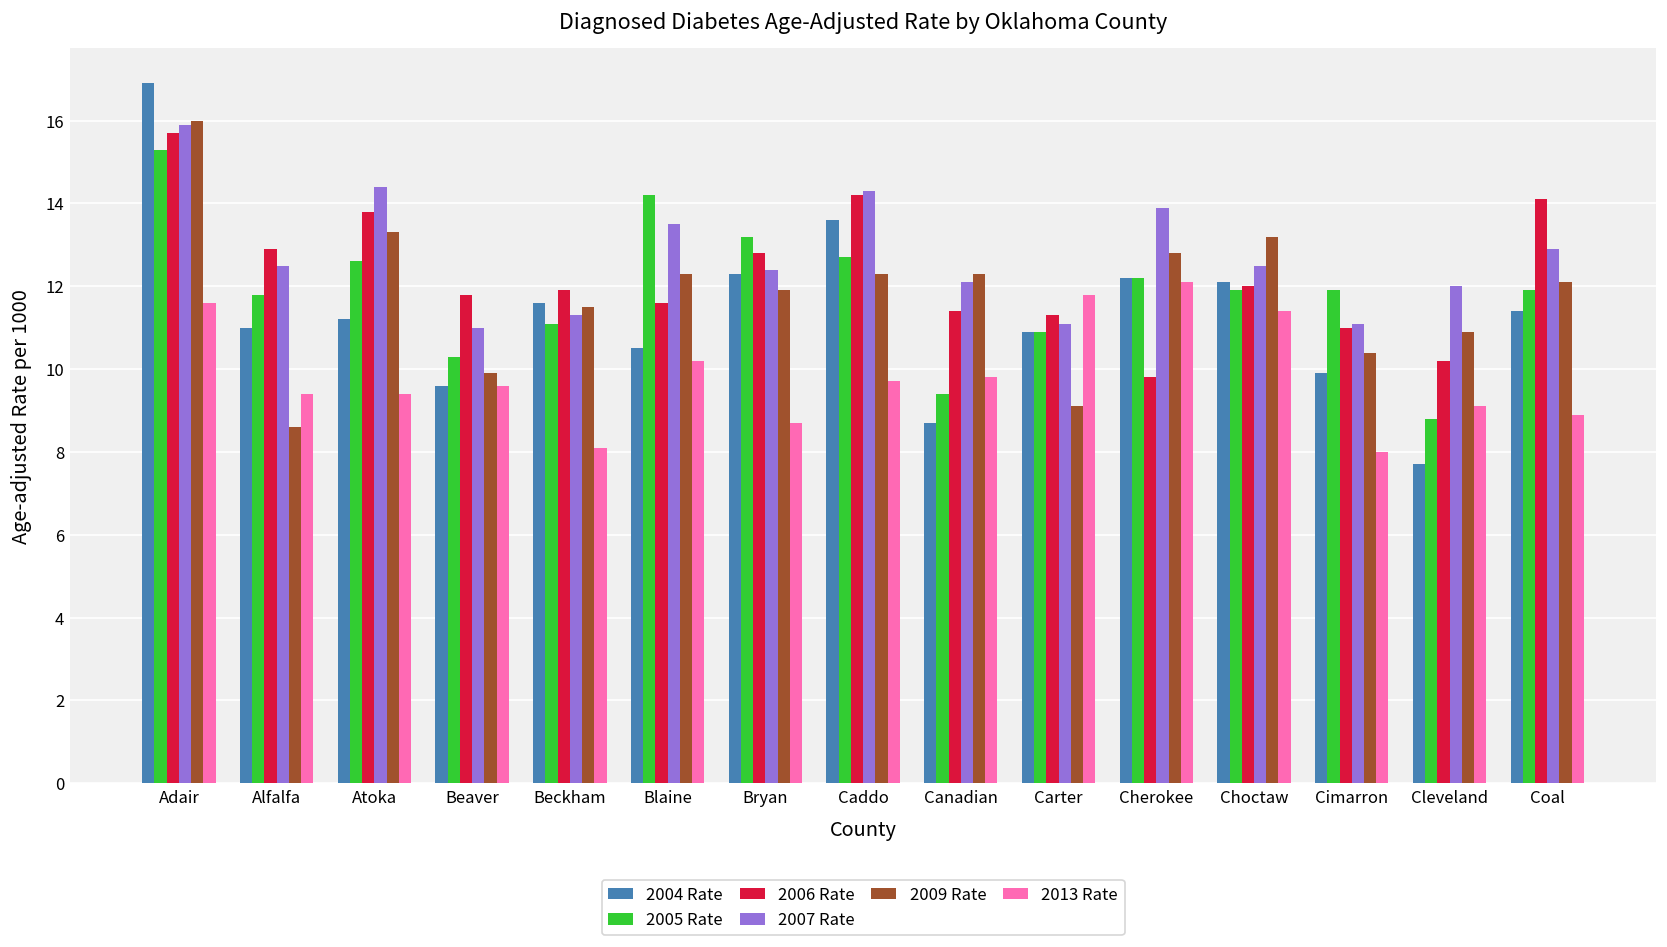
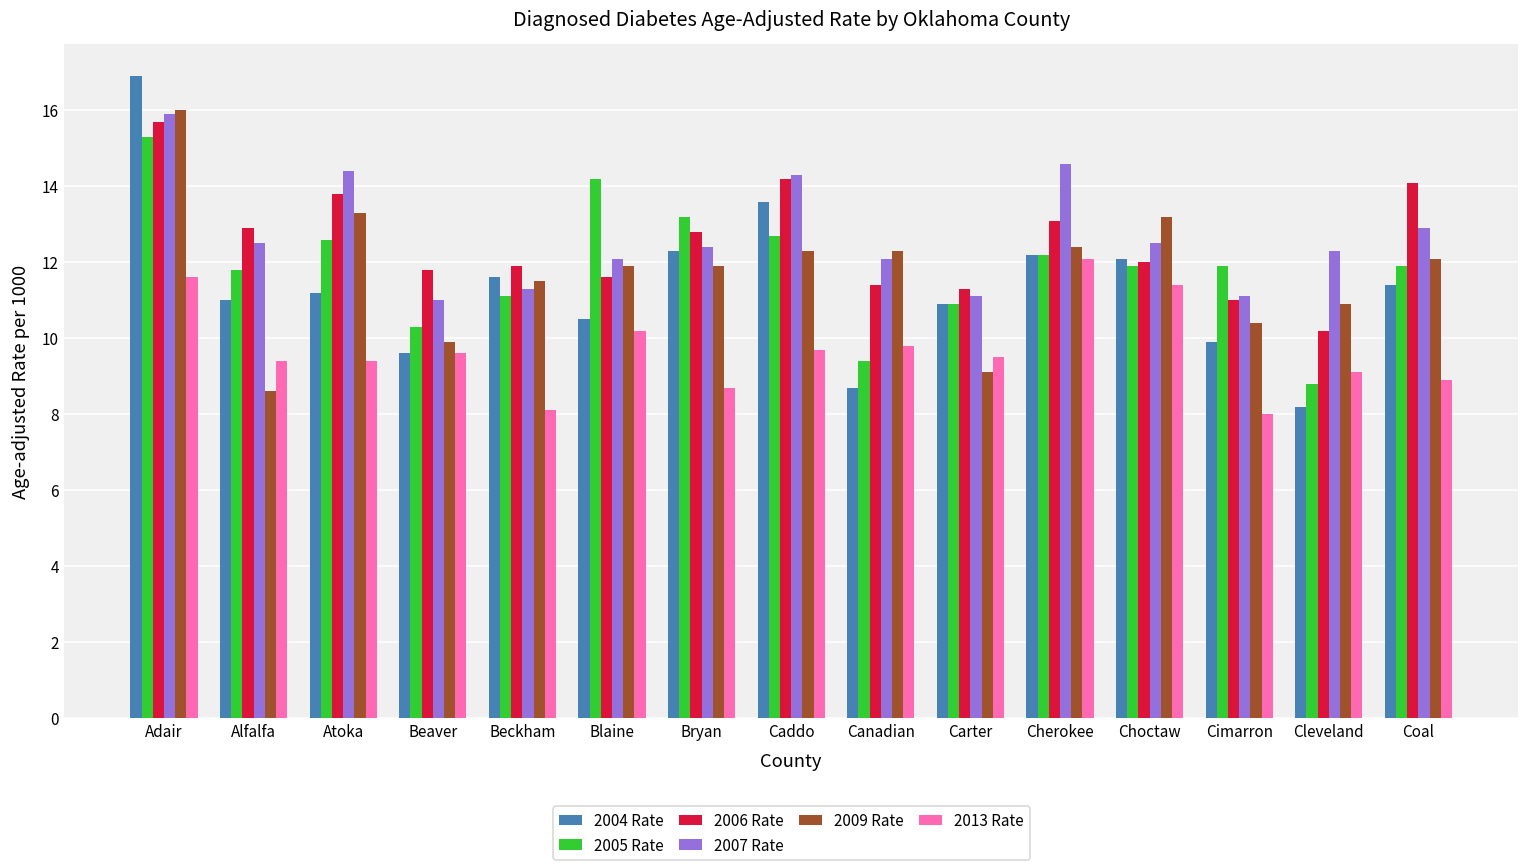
  {
    "2004 Rate": {
      "Adair": 16.9,
      "Alfalfa": 11.0,
      "Atoka": 11.2,
      "Beaver": 9.6,
      "Beckham": 11.6,
      "Blaine": 10.5,
      "Bryan": 12.3,
      "Caddo": 13.6,
      "Canadian": 8.7,
      "Carter": 10.9,
      "Cherokee": 12.2,
      "Choctaw": 12.1,
      "Cimarron": 9.9,
-     "Cleveland": 7.7,
+     "Cleveland": 8.2,
      "Coal": 11.4
    },
    "2005 Rate": {
      "Adair": 15.3,
      "Alfalfa": 11.8,
      "Atoka": 12.6,
      "Beaver": 10.3,
      "Beckham": 11.1,
      "Blaine": 14.2,
      "Bryan": 13.2,
      "Caddo": 12.7,
      "Canadian": 9.4,
      "Carter": 10.9,
      "Cherokee": 12.2,
      "Choctaw": 11.9,
      "Cimarron": 11.9,
      "Cleveland": 8.8,
      "Coal": 11.9
    },
    "2006 Rate": {
      "Adair": 15.7,
      "Alfalfa": 12.9,
      "Atoka": 13.8,
      "Beaver": 11.8,
      "Beckham": 11.9,
      "Blaine": 11.6,
      "Bryan": 12.8,
      "Caddo": 14.2,
      "Canadian": 11.4,
      "Carter": 11.3,
-     "Cherokee": 9.8,
+     "Cherokee": 13.1,
      "Choctaw": 12.0,
      "Cimarron": 11.0,
      "Cleveland": 10.2,
      "Coal": 14.1
    },
    "2007 Rate": {
      "Adair": 15.9,
      "Alfalfa": 12.5,
      "Atoka": 14.4,
      "Beaver": 11.0,
      "Beckham": 11.3,
-     "Blaine": 13.5,
+     "Blaine": 12.1,
      "Bryan": 12.4,
      "Caddo": 14.3,
      "Canadian": 12.1,
      "Carter": 11.1,
-     "Cherokee": 13.9,
+     "Cherokee": 14.6,
      "Choctaw": 12.5,
      "Cimarron": 11.1,
-     "Cleveland": 12.0,
+     "Cleveland": 12.3,
      "Coal": 12.9
    },
    "2009 Rate": {
      "Adair": 16.0,
      "Alfalfa": 8.6,
      "Atoka": 13.3,
      "Beaver": 9.9,
      "Beckham": 11.5,
-     "Blaine": 12.3,
+     "Blaine": 11.9,
      "Bryan": 11.9,
      "Caddo": 12.3,
      "Canadian": 12.3,
      "Carter": 9.1,
-     "Cherokee": 12.8,
+     "Cherokee": 12.4,
      "Choctaw": 13.2,
      "Cimarron": 10.4,
      "Cleveland": 10.9,
      "Coal": 12.1
    },
    "2013 Rate": {
      "Adair": 11.6,
      "Alfalfa": 9.4,
      "Atoka": 9.4,
      "Beaver": 9.6,
      "Beckham": 8.1,
      "Blaine": 10.2,
      "Bryan": 8.7,
      "Caddo": 9.7,
      "Canadian": 9.8,
-     "Carter": 11.8,
+     "Carter": 9.5,
      "Cherokee": 12.1,
      "Choctaw": 11.4,
      "Cimarron": 8.0,
      "Cleveland": 9.1,
      "Coal": 8.9
    }
  }
